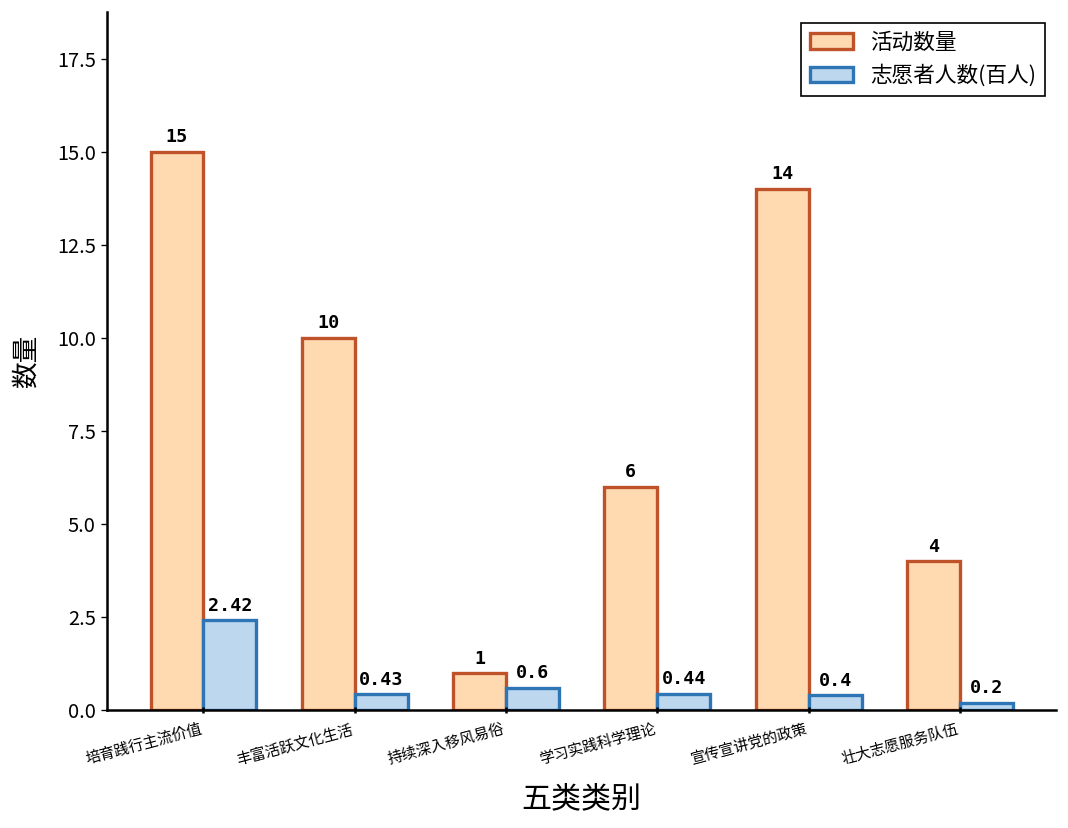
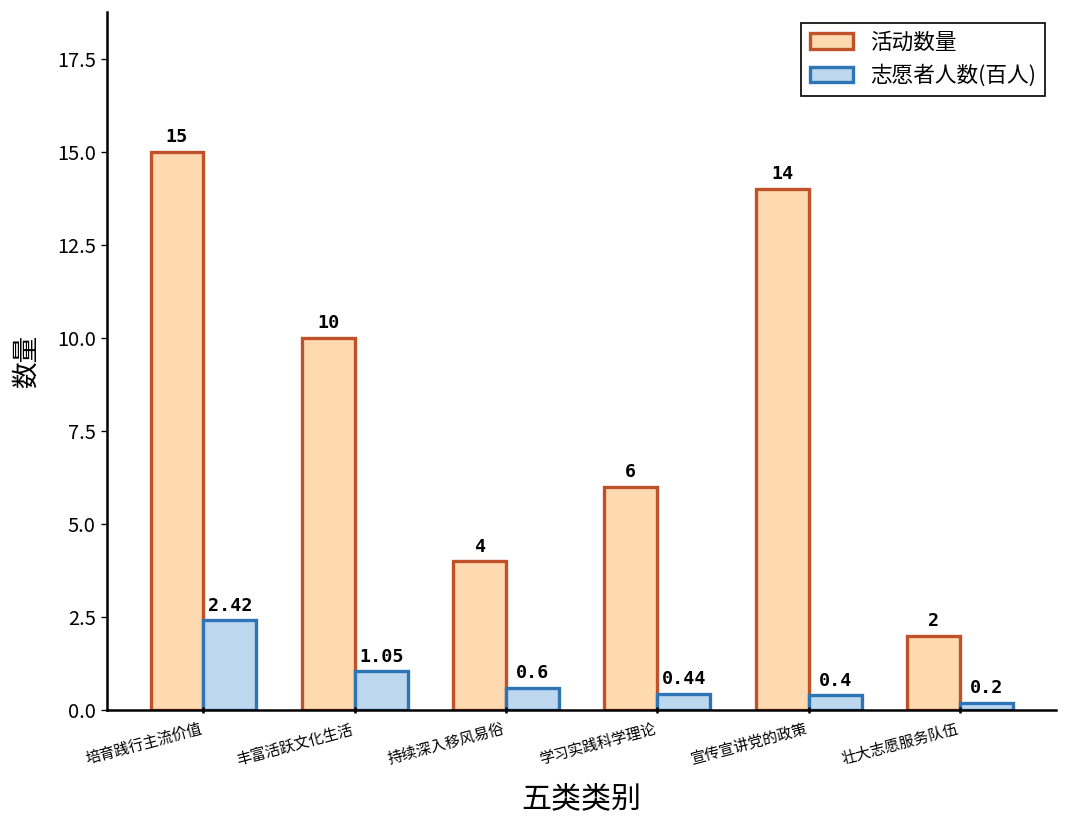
  {
    "活动数量": {
      "培育践行主流价值": 15,
      "丰富活跃文化生活": 10,
-     "持续深入移风易俗": 1,
+     "持续深入移风易俗": 4,
      "学习实践科学理论": 6,
      "宣传宣讲党的政策": 14,
-     "壮大志愿服务队伍": 4
+     "壮大志愿服务队伍": 2
    },
    "志愿者人数(百人)": {
      "培育践行主流价值": 2.42,
-     "丰富活跃文化生活": 0.43,
+     "丰富活跃文化生活": 1.05,
      "持续深入移风易俗": 0.6,
      "学习实践科学理论": 0.44,
      "宣传宣讲党的政策": 0.4,
      "壮大志愿服务队伍": 0.2
    }
  }
